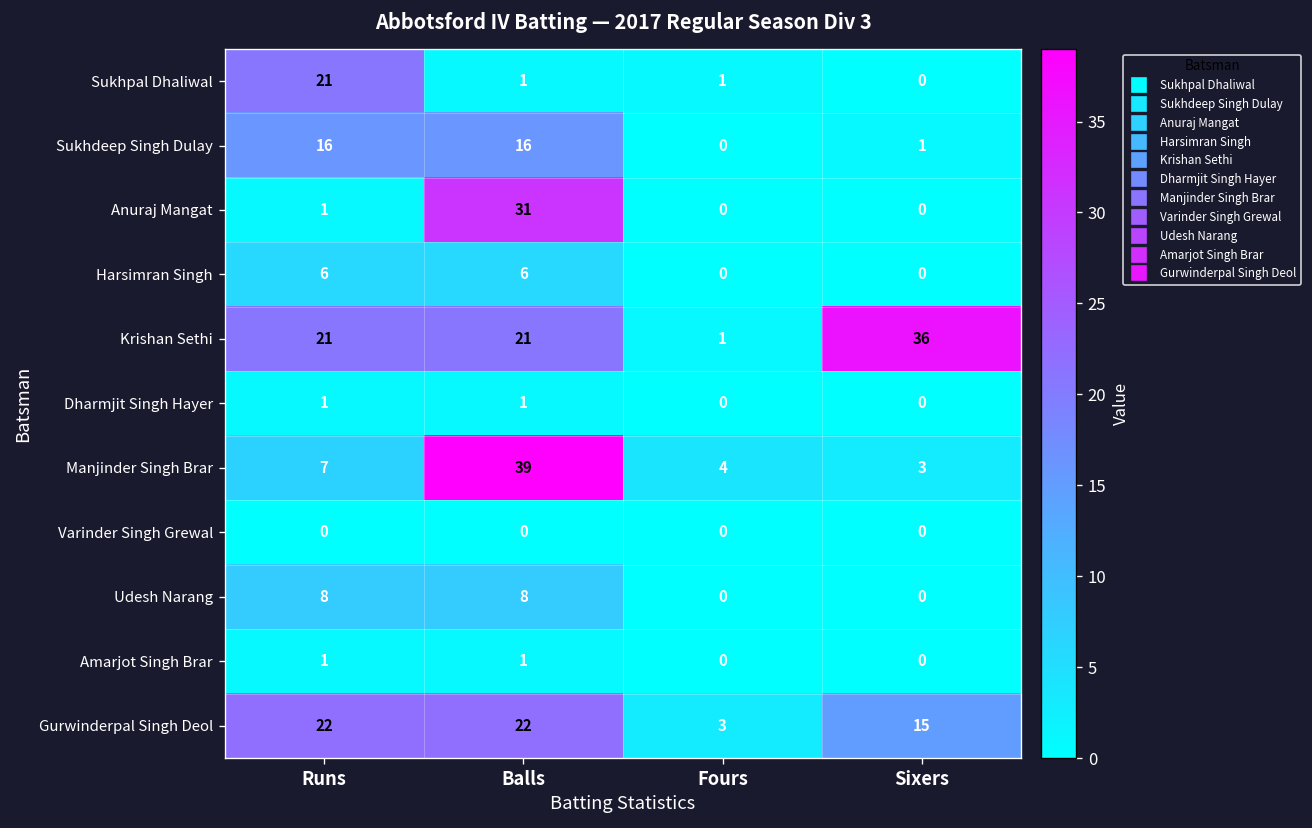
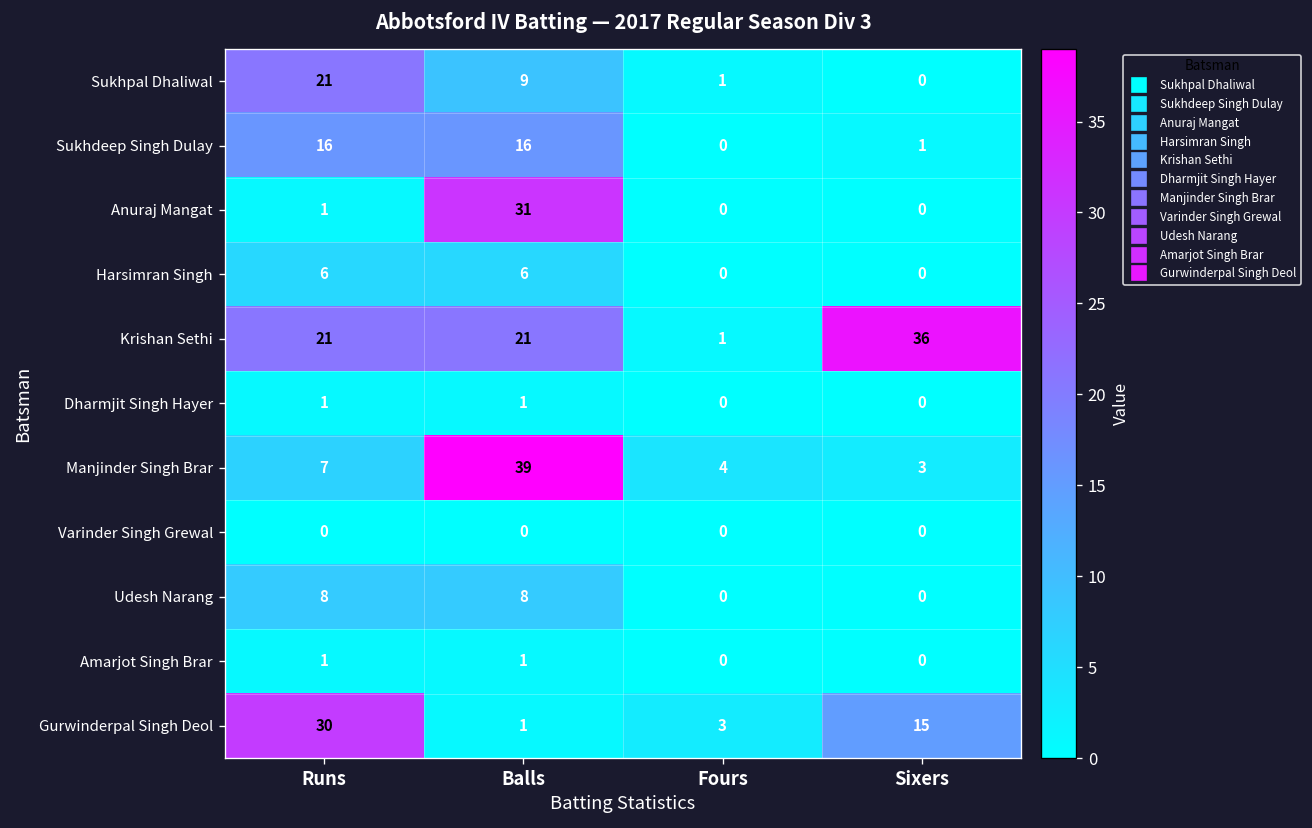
  {
    "Sukhpal Dhaliwal": {
      "Runs": 21,
-     "Balls": 1,
+     "Balls": 9,
      "Fours": 1,
      "Sixers": 0
    },
    "Sukhdeep Singh Dulay": {
      "Runs": 16,
      "Balls": 16,
      "Fours": 0,
      "Sixers": 1
    },
    "Anuraj Mangat": {
      "Runs": 1,
      "Balls": 31,
      "Fours": 0,
      "Sixers": 0
    },
    "Harsimran Singh": {
      "Runs": 6,
      "Balls": 6,
      "Fours": 0,
      "Sixers": 0
    },
    "Krishan Sethi": {
      "Runs": 21,
      "Balls": 21,
      "Fours": 1,
      "Sixers": 36
    },
    "Dharmjit Singh Hayer": {
      "Runs": 1,
      "Balls": 1,
      "Fours": 0,
      "Sixers": 0
    },
    "Manjinder Singh Brar": {
      "Runs": 7,
      "Balls": 39,
      "Fours": 4,
      "Sixers": 3
    },
    "Varinder Singh Grewal": {
      "Runs": 0,
      "Balls": 0,
      "Fours": 0,
      "Sixers": 0
    },
    "Udesh Narang": {
      "Runs": 8,
      "Balls": 8,
      "Fours": 0,
      "Sixers": 0
    },
    "Amarjot Singh Brar": {
      "Runs": 1,
      "Balls": 1,
      "Fours": 0,
      "Sixers": 0
    },
    "Gurwinderpal Singh Deol": {
-     "Runs": 22,
-     "Balls": 22,
+     "Runs": 30,
+     "Balls": 1,
      "Fours": 3,
      "Sixers": 15
    }
  }
